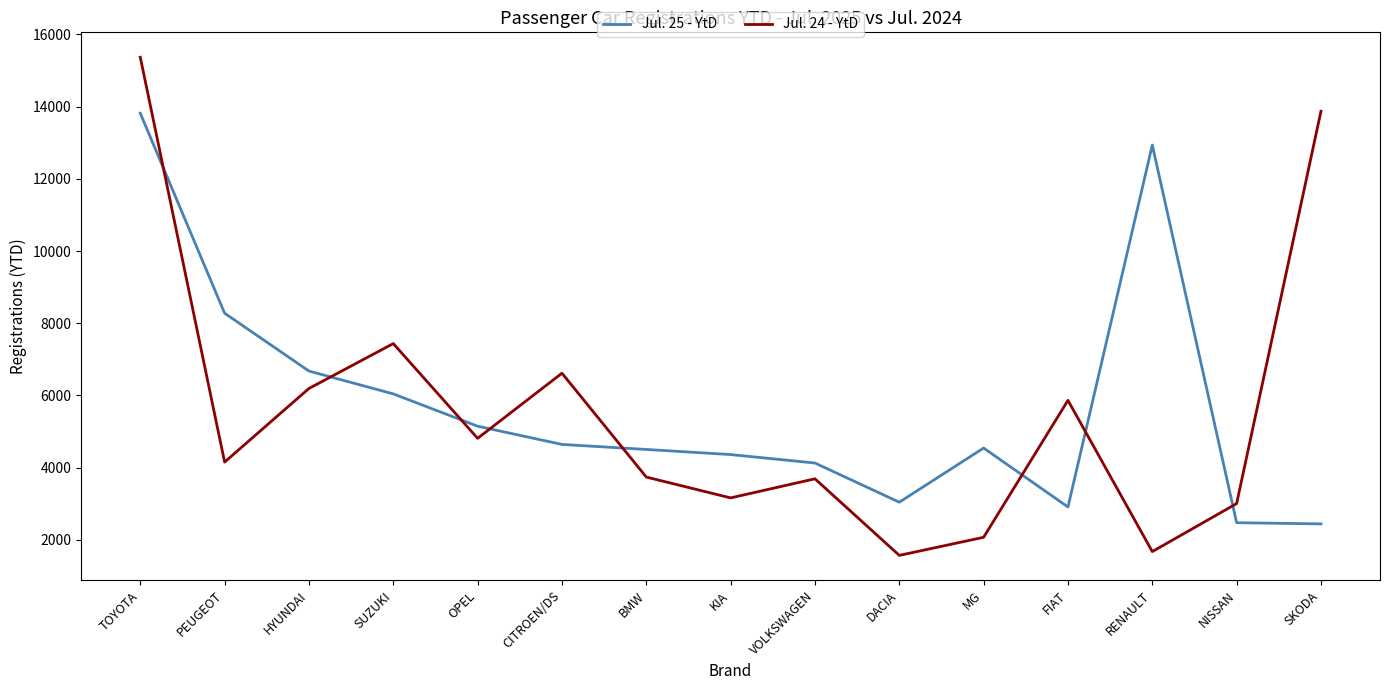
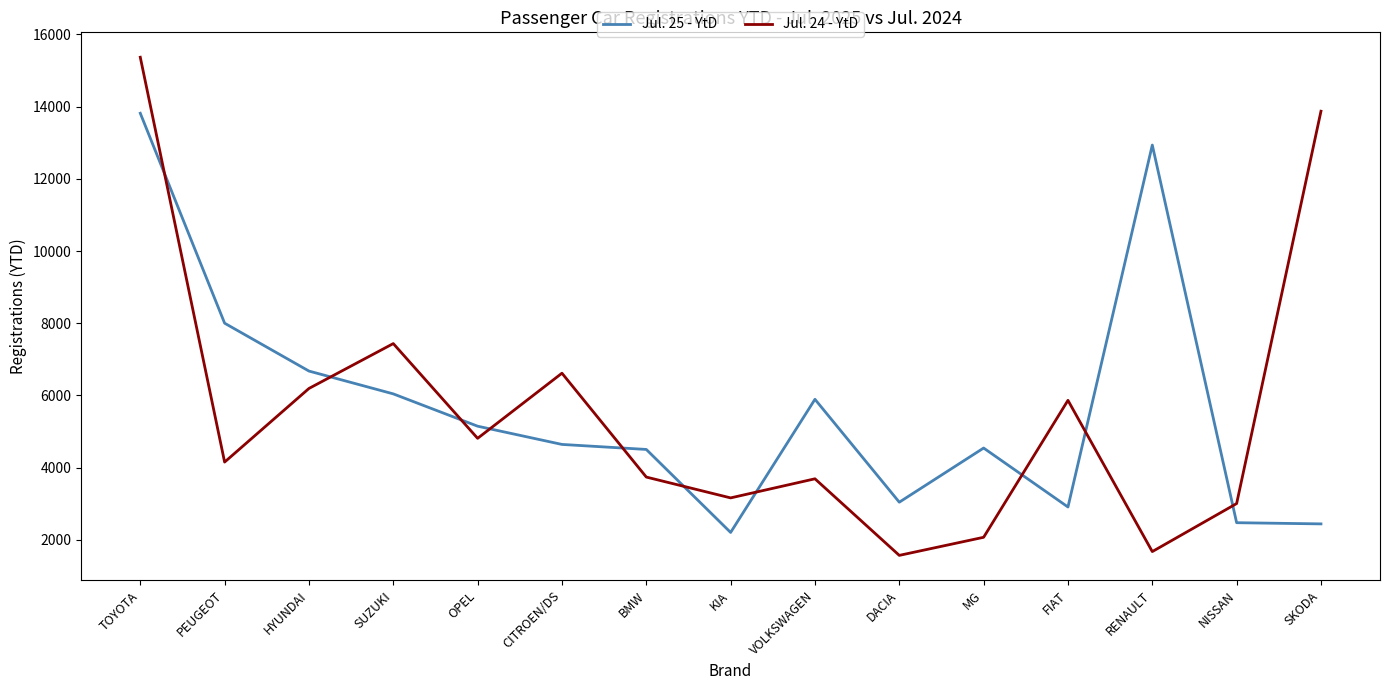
  {
    "Jul. 25 - YtD": {
      "TOYOTA": 13800,
-     "PEUGEOT": 8300,
+     "PEUGEOT": 8000,
      "HYUNDAI": 6700,
      "SUZUKI": 6000,
      "OPEL": 5100,
      "CITROEN/DS": 4600,
      "BMW": 4500,
-     "KIA": 4400,
-     "VOLKSWAGEN": 4100,
+     "KIA": 2200,
+     "VOLKSWAGEN": 5900,
      "DACIA": 3000,
      "MG": 4500,
      "FIAT": 2900,
      "RENAULT": 12900,
      "NISSAN": 2500,
      "SKODA": 2400
    },
    "Jul. 24 - YtD": {
      "TOYOTA": 15400,
      "PEUGEOT": 4200,
      "HYUNDAI": 6200,
      "SUZUKI": 7400,
      "OPEL": 4800,
      "CITROEN/DS": 6600,
      "BMW": 3700,
      "KIA": 3200,
      "VOLKSWAGEN": 3700,
      "DACIA": 1600,
      "MG": 2100,
      "FIAT": 5900,
      "RENAULT": 1700,
      "NISSAN": 3000,
      "SKODA": 13900
    }
  }
